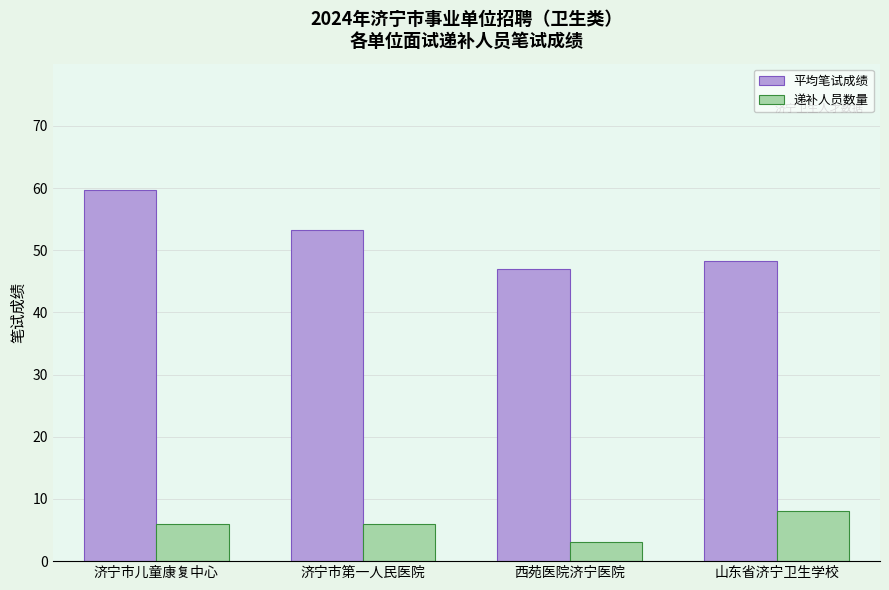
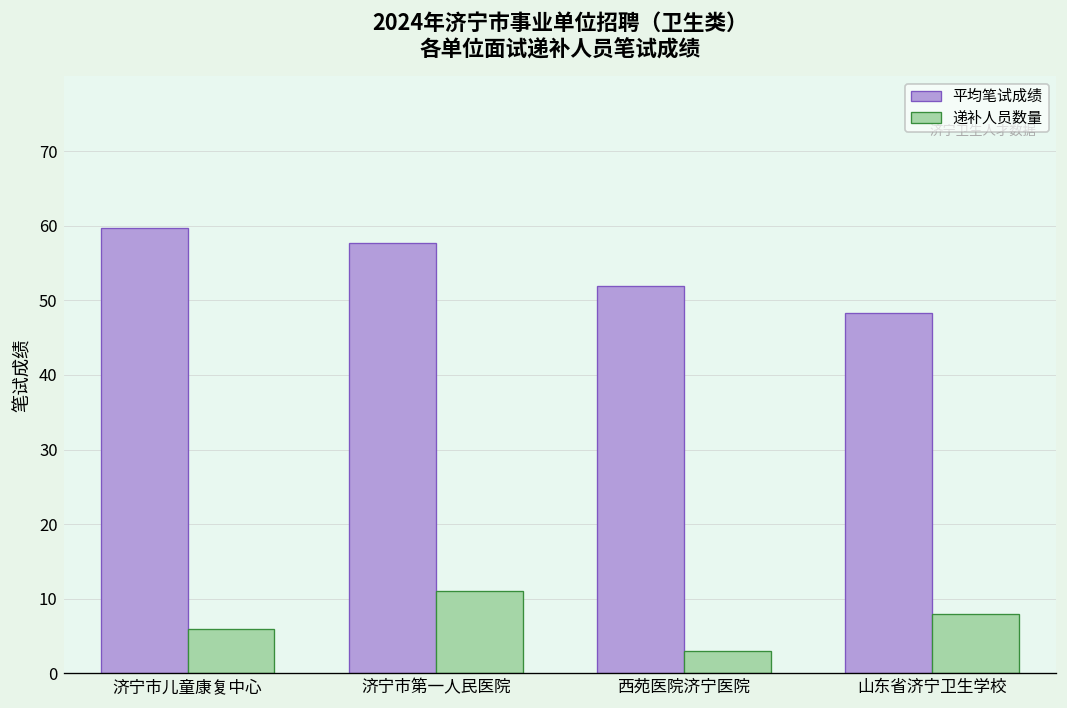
  {
    "平均笔试成绩": {
      "济宁市儿童康复中心": 60,
-     "济宁市第一人民医院": 53,
-     "西苑医院济宁医院": 47,
+     "济宁市第一人民医院": 58,
+     "西苑医院济宁医院": 52,
      "山东省济宁卫生学校": 48
    },
    "递补人员数量": {
      "济宁市儿童康复中心": 6,
-     "济宁市第一人民医院": 6,
+     "济宁市第一人民医院": 11,
      "西苑医院济宁医院": 3,
      "山东省济宁卫生学校": 8
    }
  }
